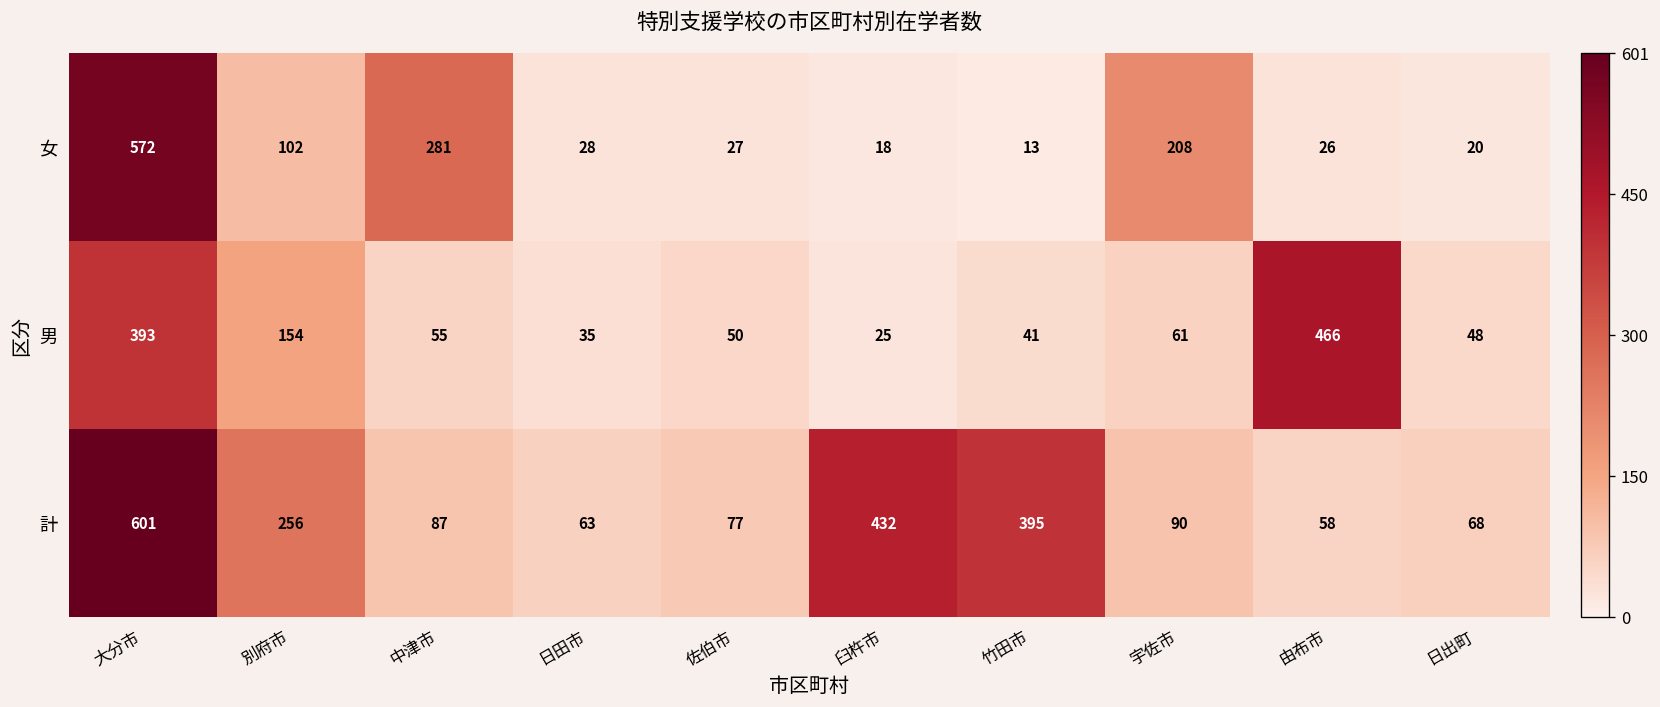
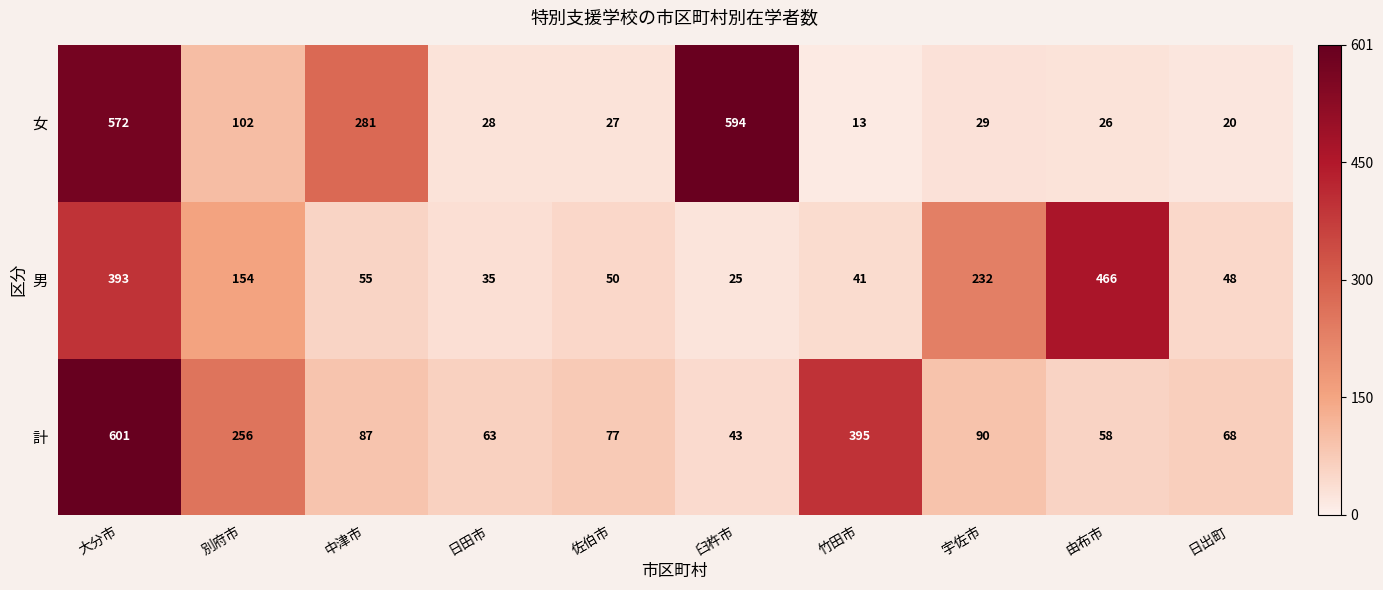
  {
    "女": {
      "大分市": 572,
      "別府市": 102,
      "中津市": 281,
      "日田市": 28,
      "佐伯市": 27,
-     "臼杵市": 18,
+     "臼杵市": 594,
      "竹田市": 13,
-     "宇佐市": 208,
+     "宇佐市": 29,
      "由布市": 26,
      "日出町": 20
    },
    "男": {
      "大分市": 393,
      "別府市": 154,
      "中津市": 55,
      "日田市": 35,
      "佐伯市": 50,
      "臼杵市": 25,
      "竹田市": 41,
-     "宇佐市": 61,
+     "宇佐市": 232,
      "由布市": 466,
      "日出町": 48
    },
    "計": {
      "大分市": 601,
      "別府市": 256,
      "中津市": 87,
      "日田市": 63,
      "佐伯市": 77,
-     "臼杵市": 432,
+     "臼杵市": 43,
      "竹田市": 395,
      "宇佐市": 90,
      "由布市": 58,
      "日出町": 68
    }
  }
